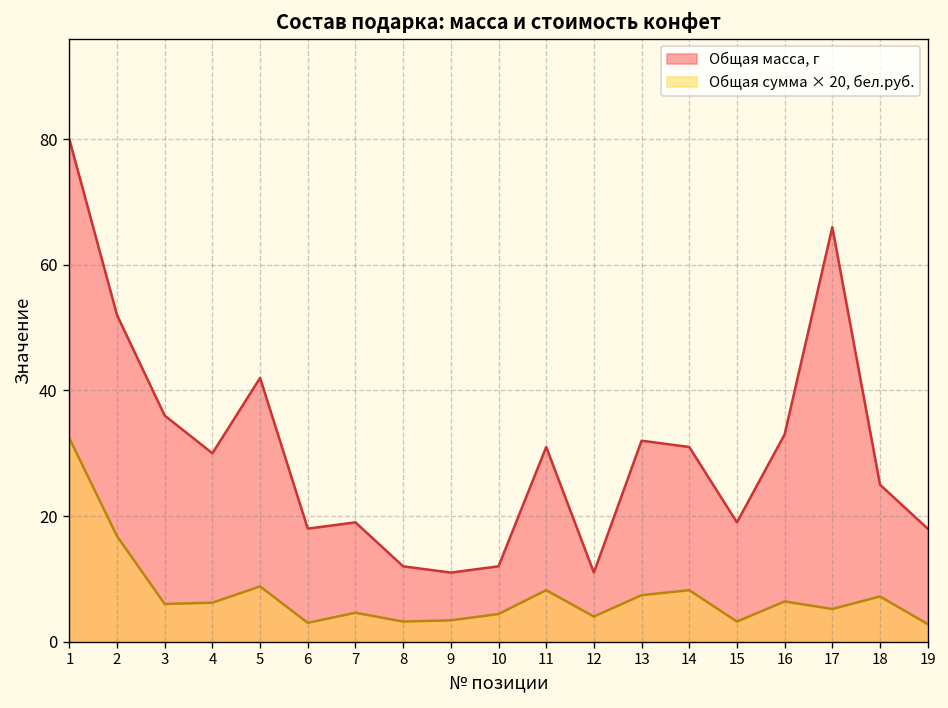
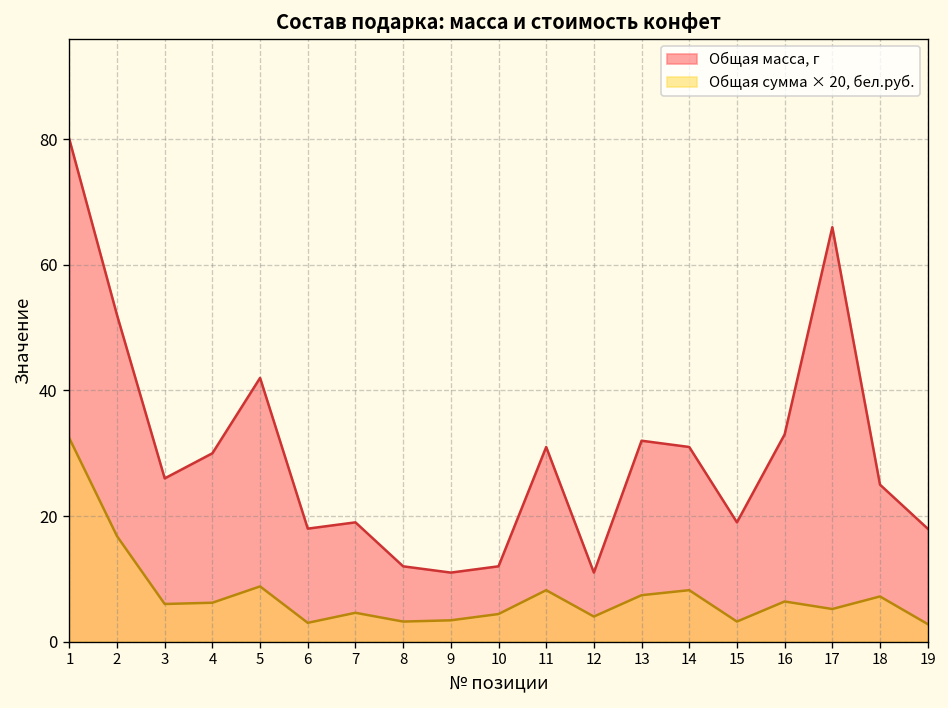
  {
    "Общая масса, г": {
      "1": 80,
      "2": 52,
-     "3": 36,
+     "3": 26,
      "4": 30,
      "5": 42,
      "6": 18,
      "7": 19,
      "8": 12,
      "9": 11,
      "10": 12,
      "11": 31,
      "12": 11,
      "13": 32,
      "14": 31,
      "15": 19,
      "16": 33,
      "17": 66,
      "18": 25,
      "19": 18
    },
    "Общая сумма × 20, бел.руб.": {
      "1": 32,
      "2": 17,
      "3": 6,
      "4": 6,
      "5": 9,
      "6": 3,
      "7": 5,
      "8": 3,
      "9": 3,
      "10": 4,
      "11": 8,
      "12": 4,
      "13": 7,
      "14": 8,
      "15": 3,
      "16": 6,
      "17": 5,
      "18": 7,
      "19": 3
    }
  }
